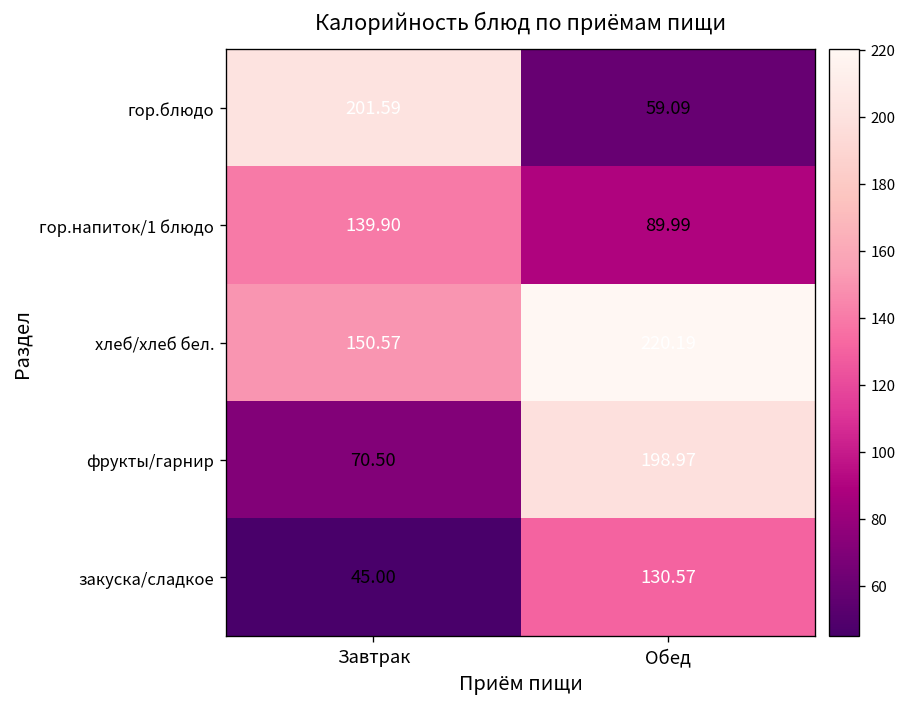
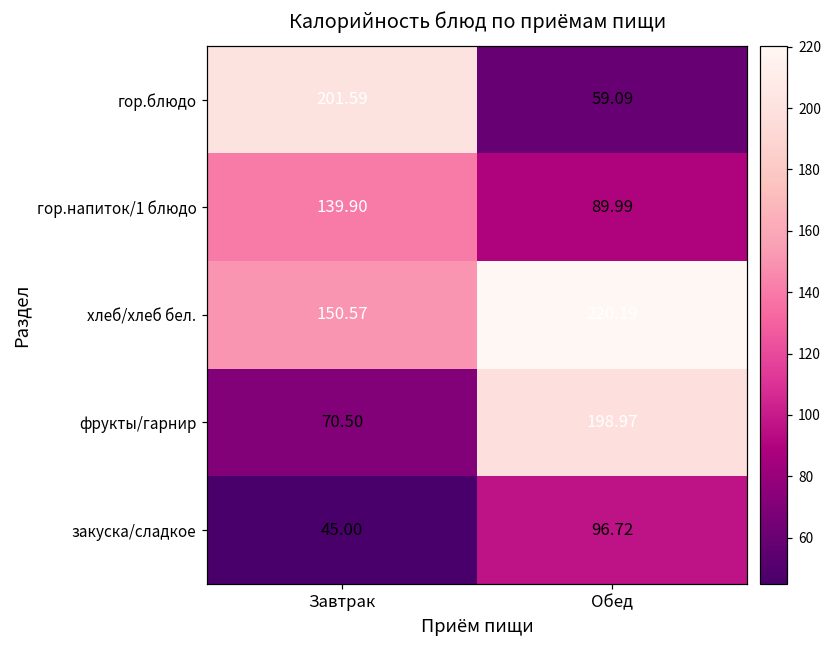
  {
    "гор.блюдо": {
      "Обед": 59.09
    },
    "гор.напиток/1 блюдо": {
      "Завтрак": 139.90,
      "Обед": 89.99
    },
    "хлеб/хлеб бел.": {
      "Завтрак": 150.57
    },
    "фрукты/гарнир": {
      "Завтрак": 70.50
    },
    "закуска/сладкое": {
      "Завтрак": 45.00,
-     "Обед": 130.57
+     "Обед": 96.72
    }
  }
